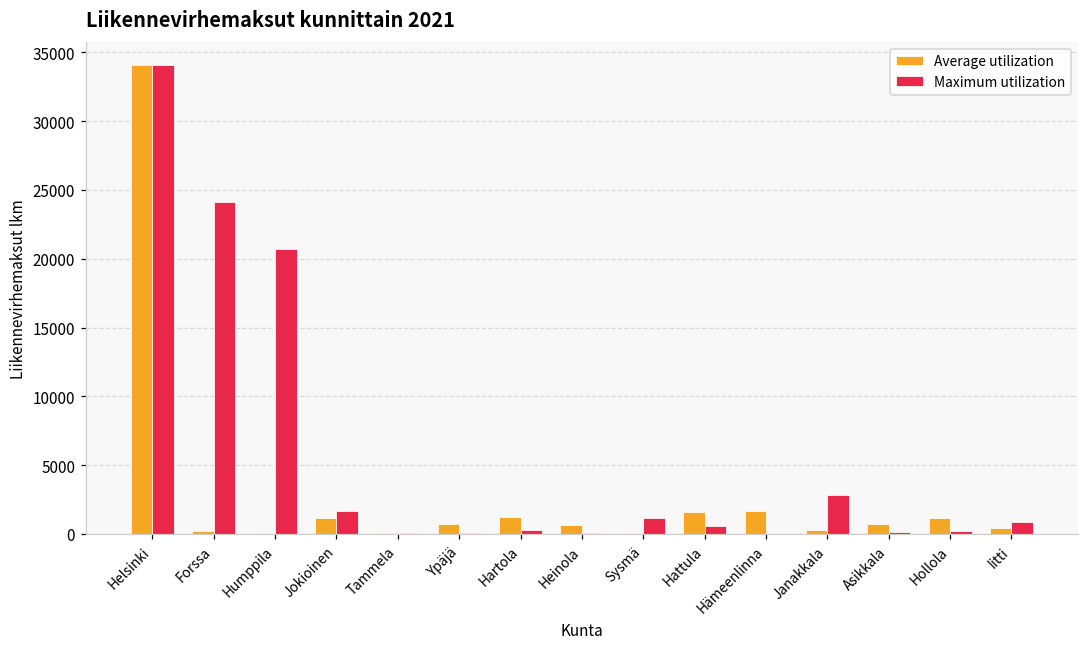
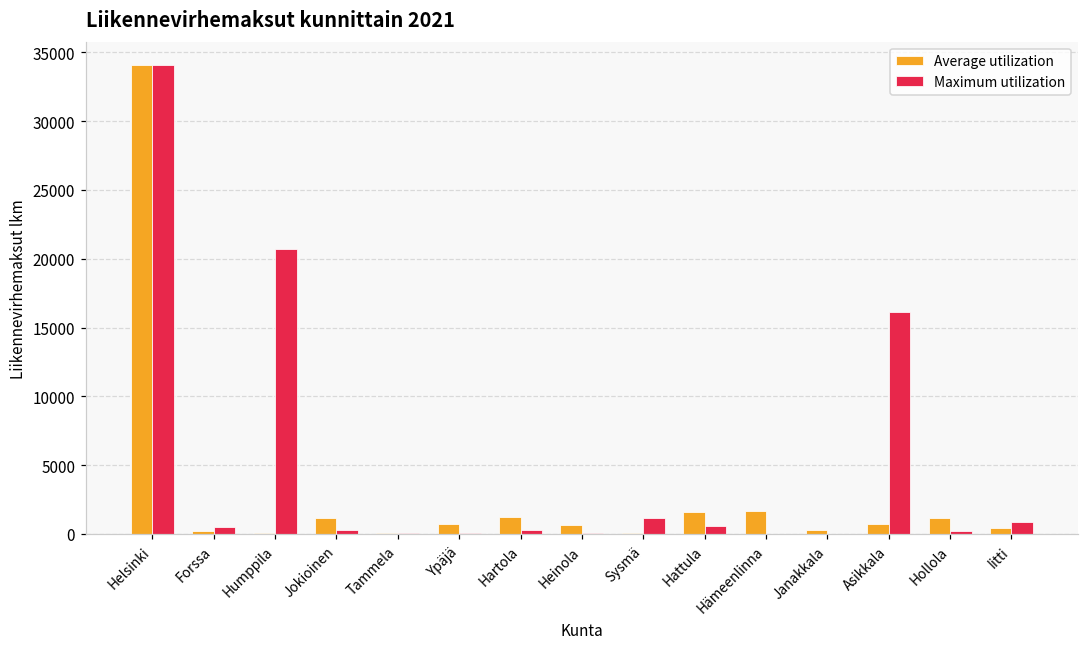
  {
    "Average utilization": {
      "Helsinki": 34100,
      "Forssa": 200,
      "Jokioinen": 1100,
      "Ypäjä": 700,
      "Hartola": 1200,
      "Heinola": 600,
      "Hattula": 1600,
      "Hämeenlinna": 1700,
      "Janakkala": 300,
      "Asikkala": 700,
      "Hollola": 1100,
      "Iitti": 400
    },
    "Maximum utilization": {
      "Helsinki": 34100,
-     "Forssa": 24100,
+     "Forssa": 500,
      "Humppila": 20700,
-     "Jokioinen": 1700,
+     "Jokioinen": 300,
      "Hartola": 300,
      "Sysmä": 1100,
      "Hattula": 600,
-     "Janakkala": 2800,
-     "Asikkala": 100,
+     "Janakkala": 0,
+     "Asikkala": 16200,
      "Hollola": 200,
      "Iitti": 800
    }
  }
